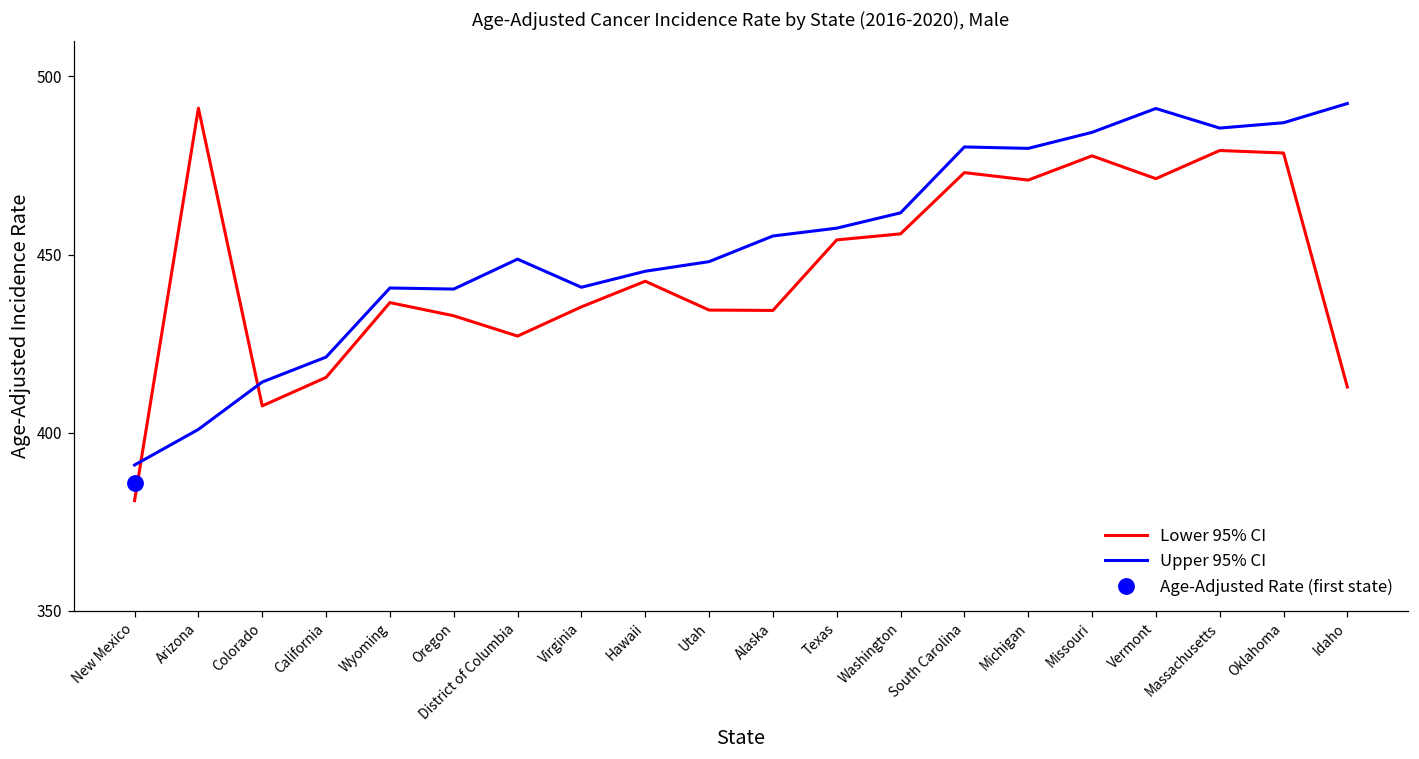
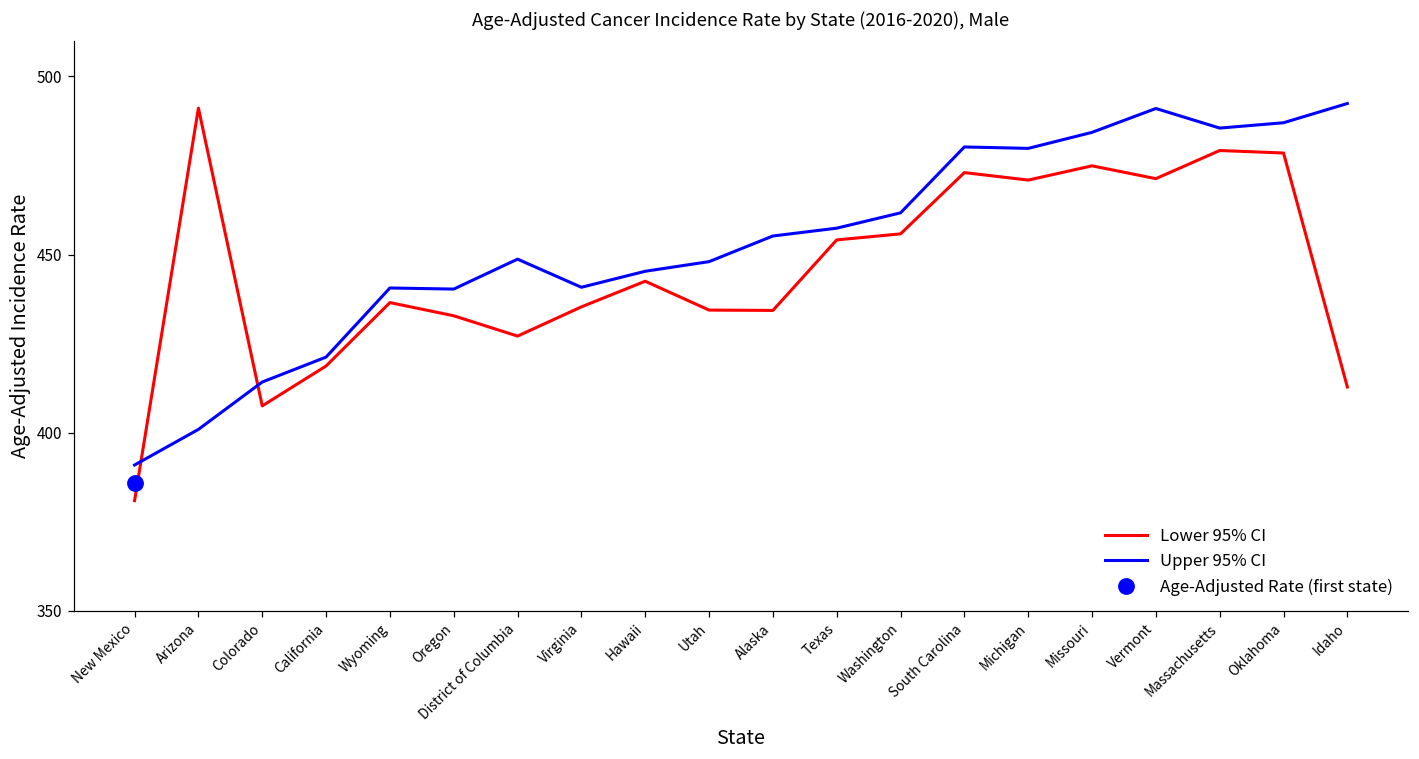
  {
    "Lower 95% CI": {
      "New Mexico": 381,
      "Arizona": 491,
      "Colorado": 408,
-     "California": 416,
+     "California": 419,
      "Wyoming": 437,
      "Oregon": 433,
      "District of Columbia": 427,
      "Virginia": 435,
      "Hawaii": 443,
      "Utah": 434,
      "Alaska": 434,
      "Texas": 454,
      "Washington": 456,
      "South Carolina": 473,
      "Michigan": 471,
-     "Missouri": 478,
+     "Missouri": 475,
      "Vermont": 471,
      "Massachusetts": 479,
      "Oklahoma": 479,
      "Idaho": 413
    }
  }
